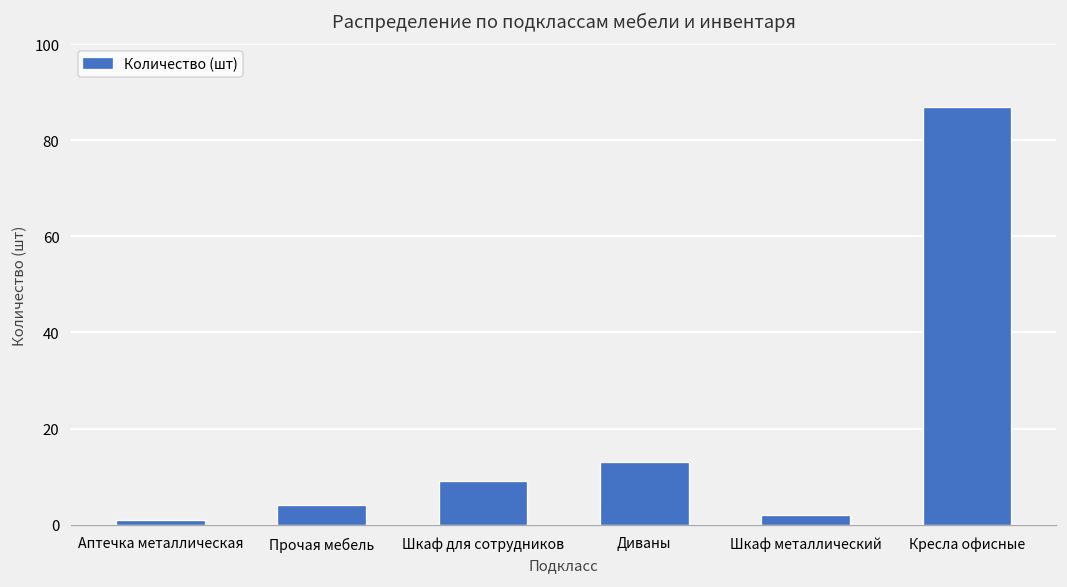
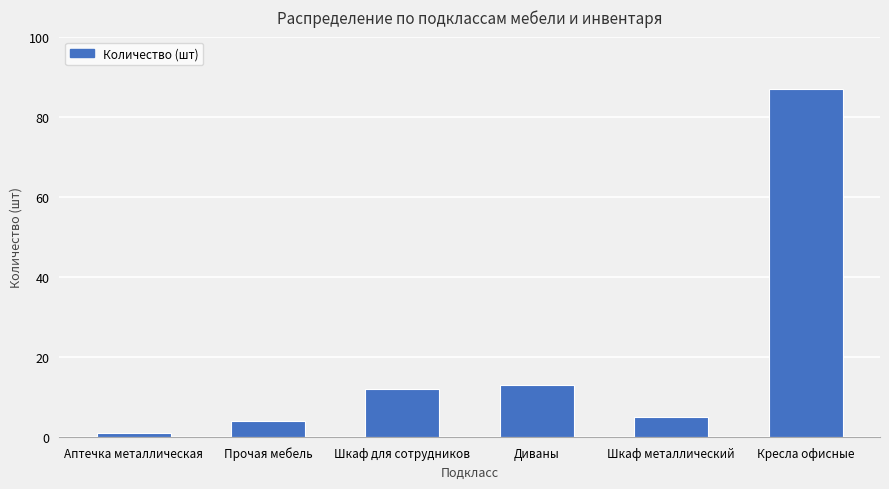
  {
    "Аптечка металлическая": 1,
    "Прочая мебель": 4,
-   "Шкаф для сотрудников": 9,
+   "Шкаф для сотрудников": 12,
    "Диваны": 13,
-   "Шкаф металлический": 2,
+   "Шкаф металлический": 5,
    "Кресла офисные": 87
  }
